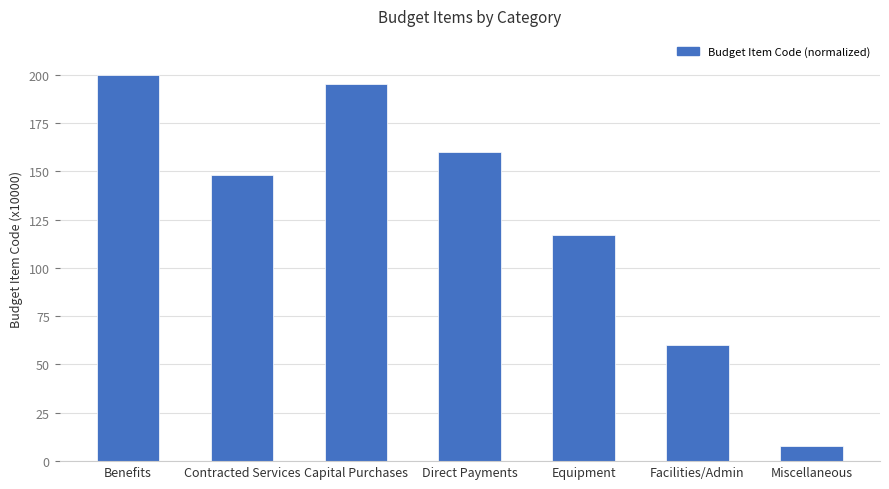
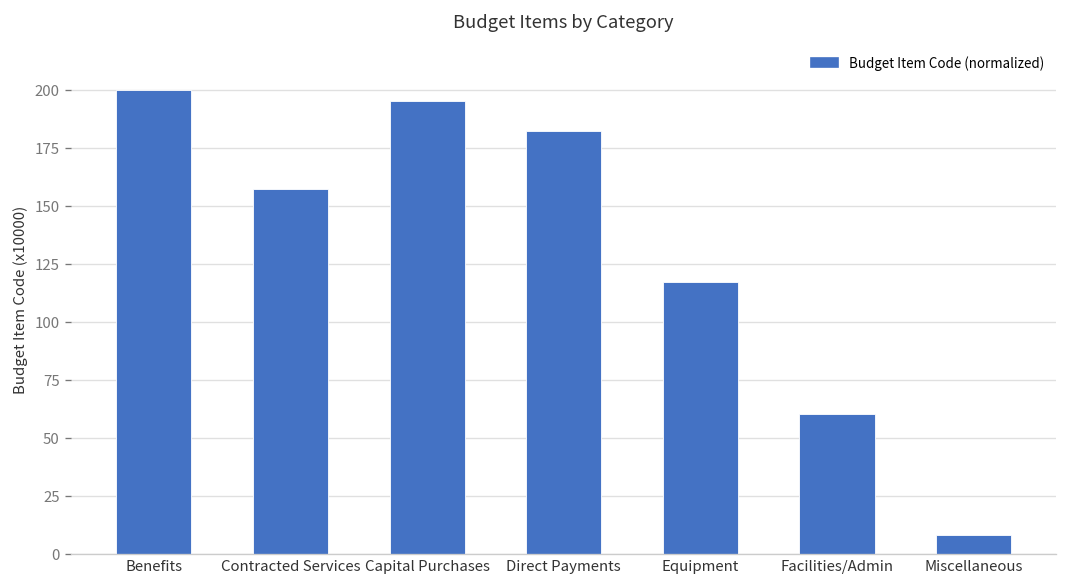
  {
    "Benefits": 200,
-   "Contracted Services": 148,
+   "Contracted Services": 157,
    "Capital Purchases": 195,
-   "Direct Payments": 160,
+   "Direct Payments": 182,
    "Equipment": 117,
    "Facilities/Admin": 60,
    "Miscellaneous": 8
  }
